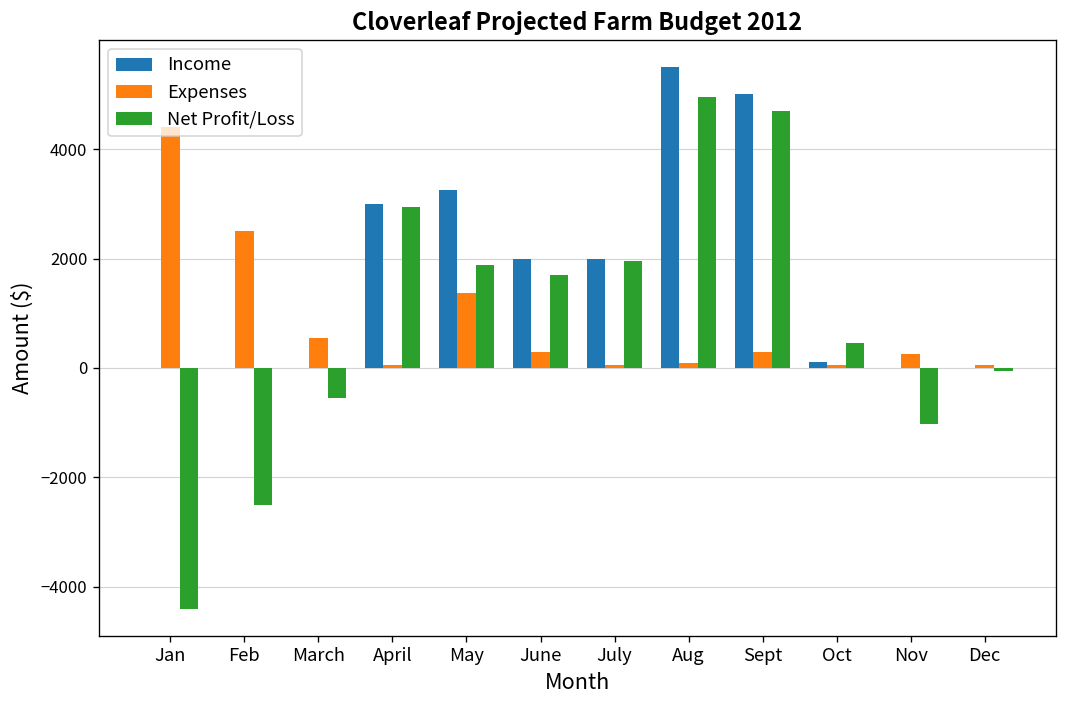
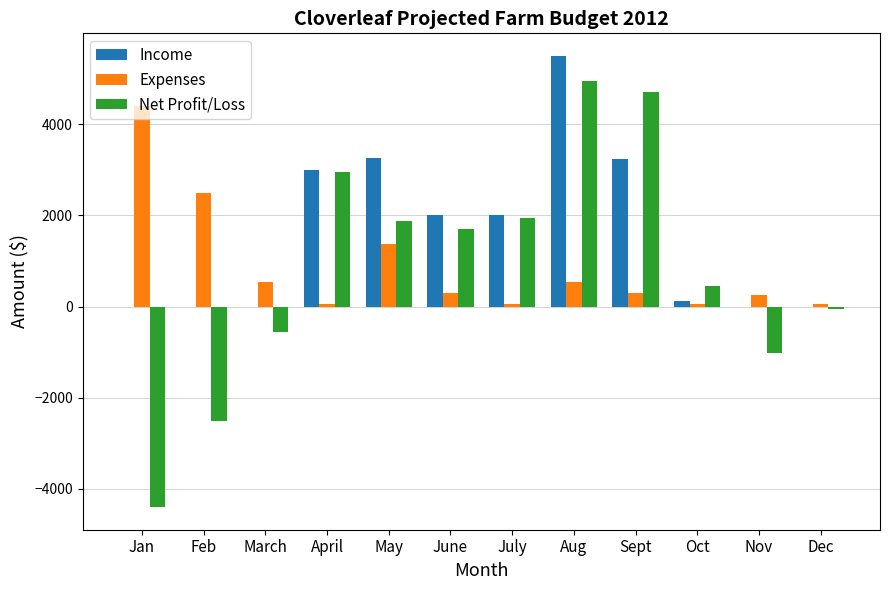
  {
    "Income": {
      "Jan": 0,
      "Feb": 0,
      "March": 0,
      "April": 3000,
      "May": 3300,
      "June": 2000,
      "July": 2000,
      "Aug": 5500,
-     "Sept": 5000,
+     "Sept": 3200,
      "Oct": 100,
      "Nov": 0,
      "Dec": 0
    },
    "Expenses": {
      "Feb": 2500,
      "March": 600,
      "May": 1400,
      "June": 300,
-     "Aug": 100,
+     "Aug": 600,
      "Sept": 300,
      "Nov": 300
    },
    "Net Profit/Loss": {
      "Jan": -4400,
      "Feb": -2500,
      "March": -600,
      "April": 3000,
      "May": 1900,
      "June": 1700,
      "July": 2000,
      "Aug": 5000,
      "Sept": 4700,
      "Oct": 500,
      "Nov": -1000
    }
  }
